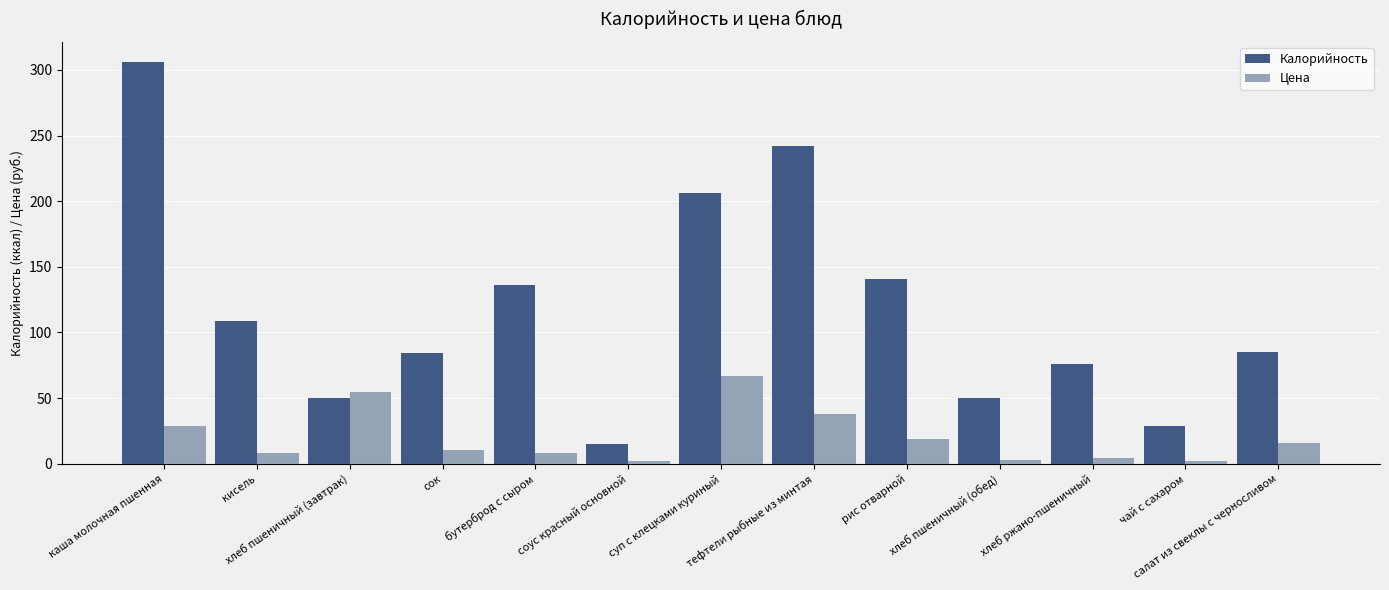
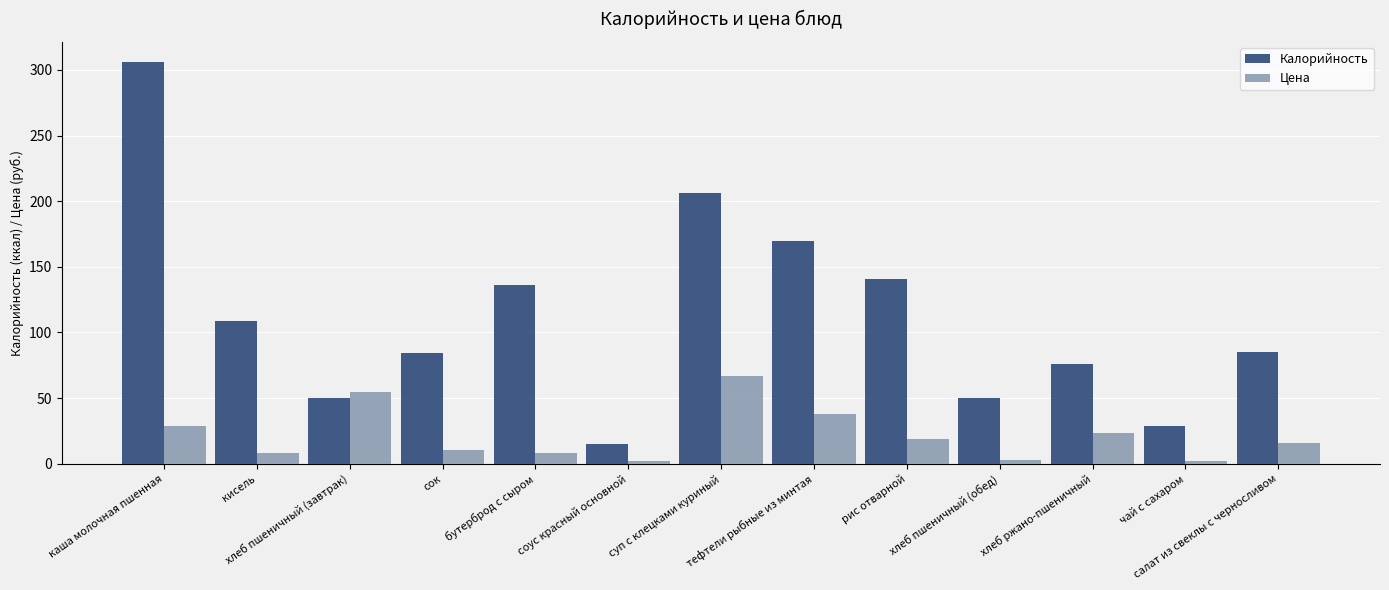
  {
    "Калорийность": {
      "каша молочная пшенная": 306,
      "кисель": 109,
      "хлеб пшеничный (завтрак)": 50,
      "сок": 84,
      "бутерброд с сыром": 136,
      "соус красный основной": 15,
      "суп с клецками куриный": 206,
-     "тефтели рыбные из минтая": 242,
+     "тефтели рыбные из минтая": 170,
      "рис отварной": 141,
      "хлеб пшеничный (обед)": 50,
      "хлеб ржано-пшеничный": 76,
      "чай с сахаром": 29,
      "салат из свеклы с черносливом": 85
    },
    "Цена": {
      "каша молочная пшенная": 29,
      "кисель": 8,
      "хлеб пшеничный (завтрак)": 55,
      "сок": 10,
      "бутерброд с сыром": 8,
      "соус красный основной": 2,
      "суп с клецками куриный": 67,
      "тефтели рыбные из минтая": 38,
      "рис отварной": 19,
      "хлеб пшеничный (обед)": 3,
-     "хлеб ржано-пшеничный": 5,
+     "хлеб ржано-пшеничный": 24,
      "чай с сахаром": 2,
      "салат из свеклы с черносливом": 16
    }
  }
